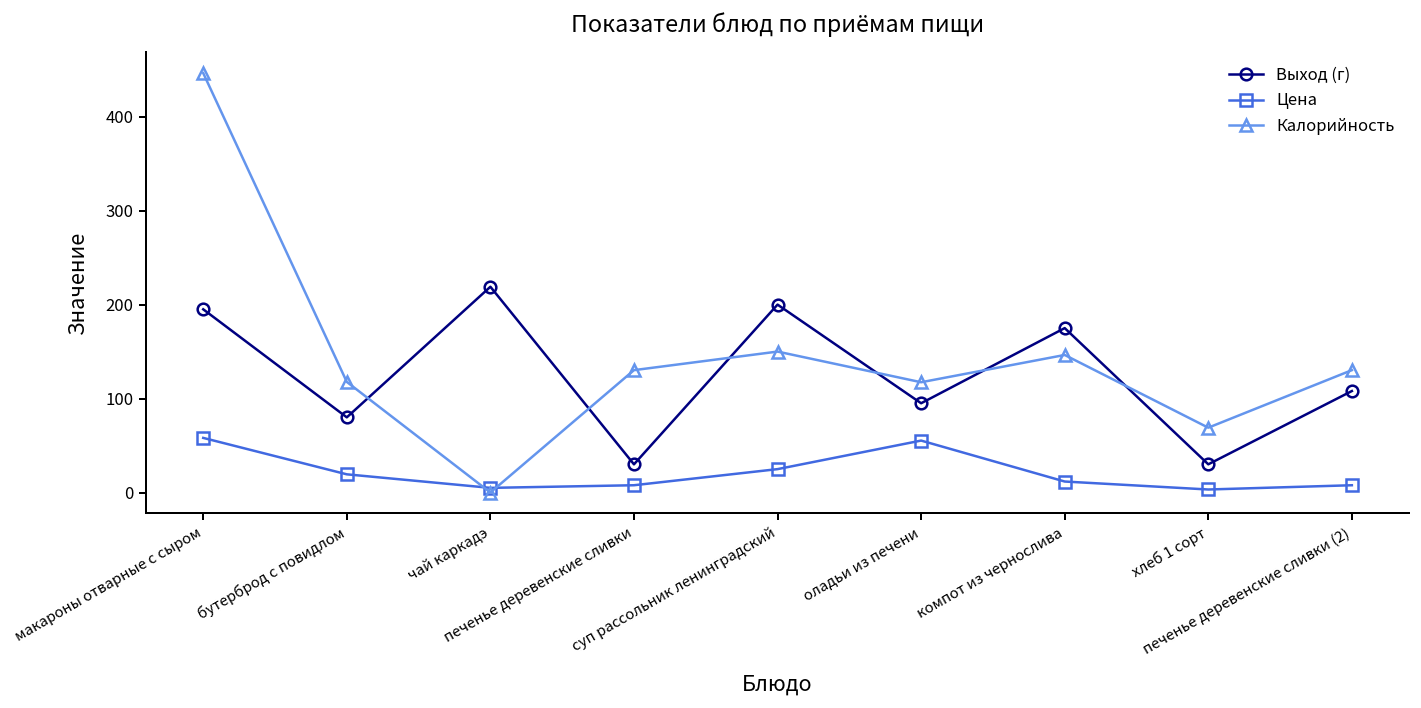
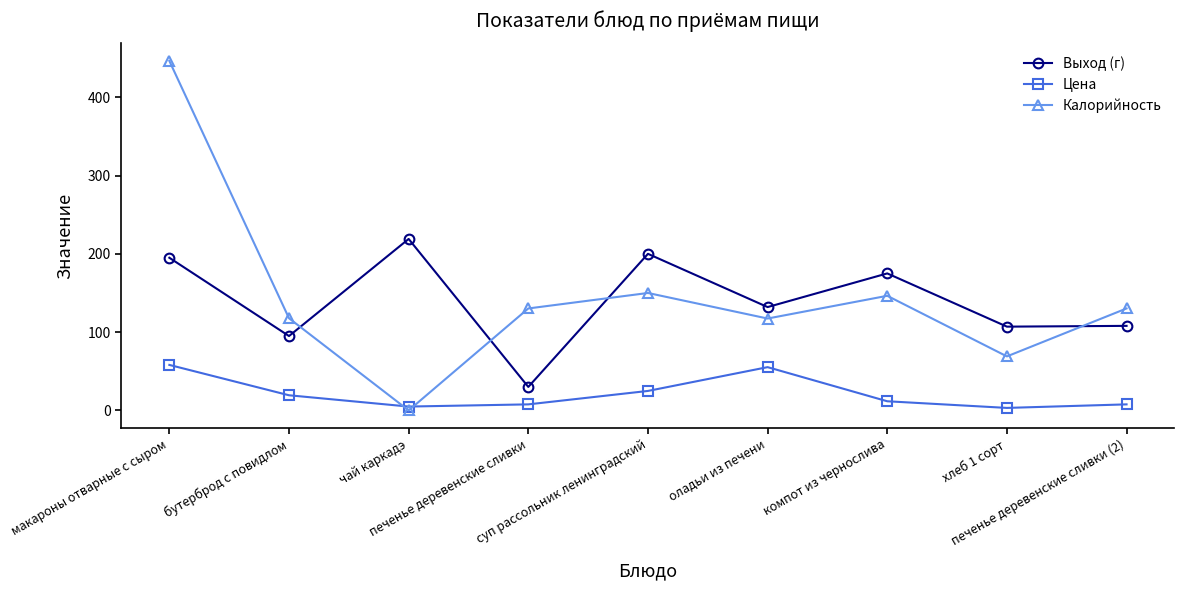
  {
    "Выход (г)": {
      "макароны отварные с сыром": 200,
-     "бутерброд с повидлом": 80,
+     "бутерброд с повидлом": 100,
      "чай каркадэ": 220,
      "печенье деревенские сливки": 30,
      "суп рассольник ленинградский": 200,
-     "оладьи из печени": 100,
+     "оладьи из печени": 130,
      "компот из чернослива": 180,
-     "хлеб 1 сорт": 30,
+     "хлеб 1 сорт": 110,
      "печенье деревенские сливки (2)": 110
    }
  }
